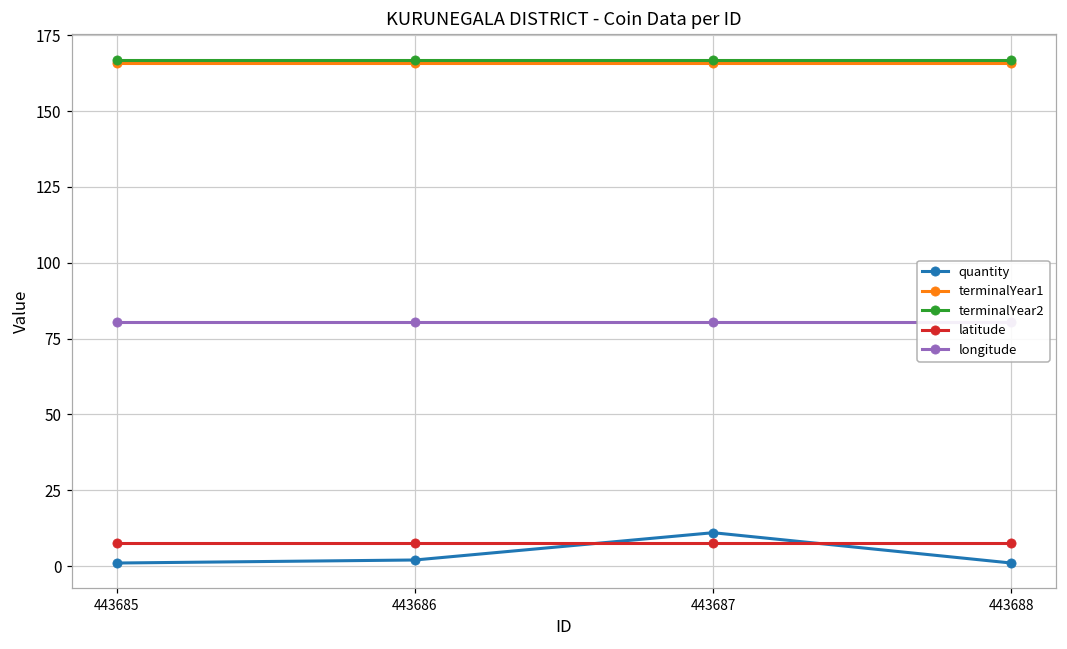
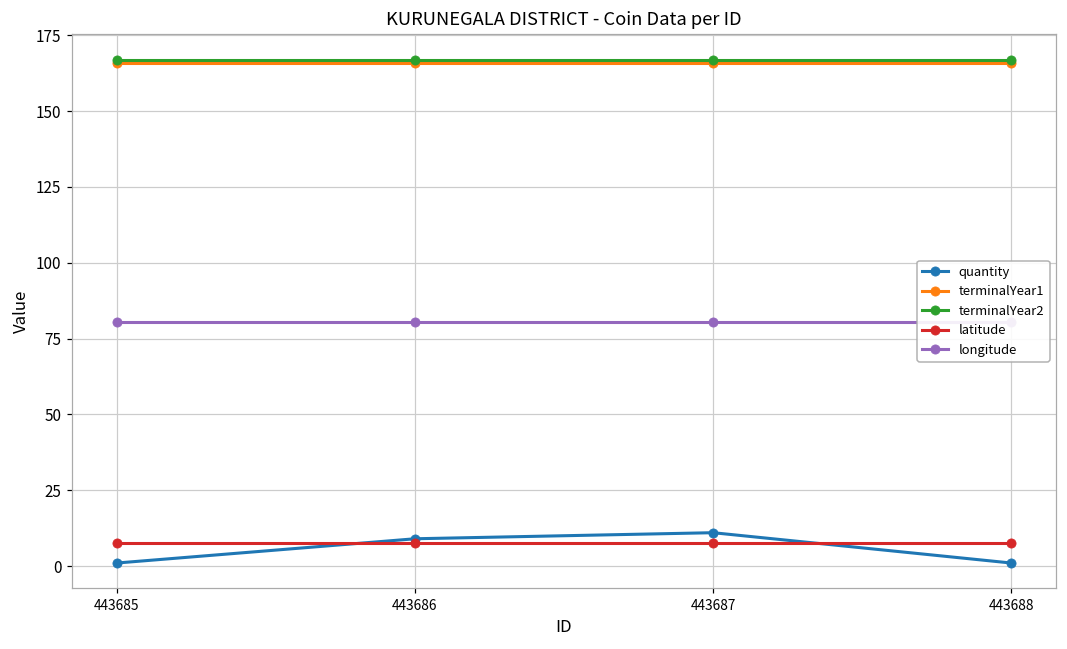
  {
    "quantity": {
      "443685": 1,
-     "443686": 2,
+     "443686": 9,
      "443687": 11,
      "443688": 1
    },
    "terminalYear1": {
      "443685": 166,
      "443686": 166,
      "443687": 166,
      "443688": 166
    },
    "terminalYear2": {
      "443685": 167,
      "443686": 167,
      "443687": 167,
      "443688": 167
    },
    "latitude": {
      "443685": 7,
      "443686": 7,
      "443687": 7,
      "443688": 7
    },
    "longitude": {
      "443685": 80,
      "443686": 80,
      "443687": 80
    }
  }
